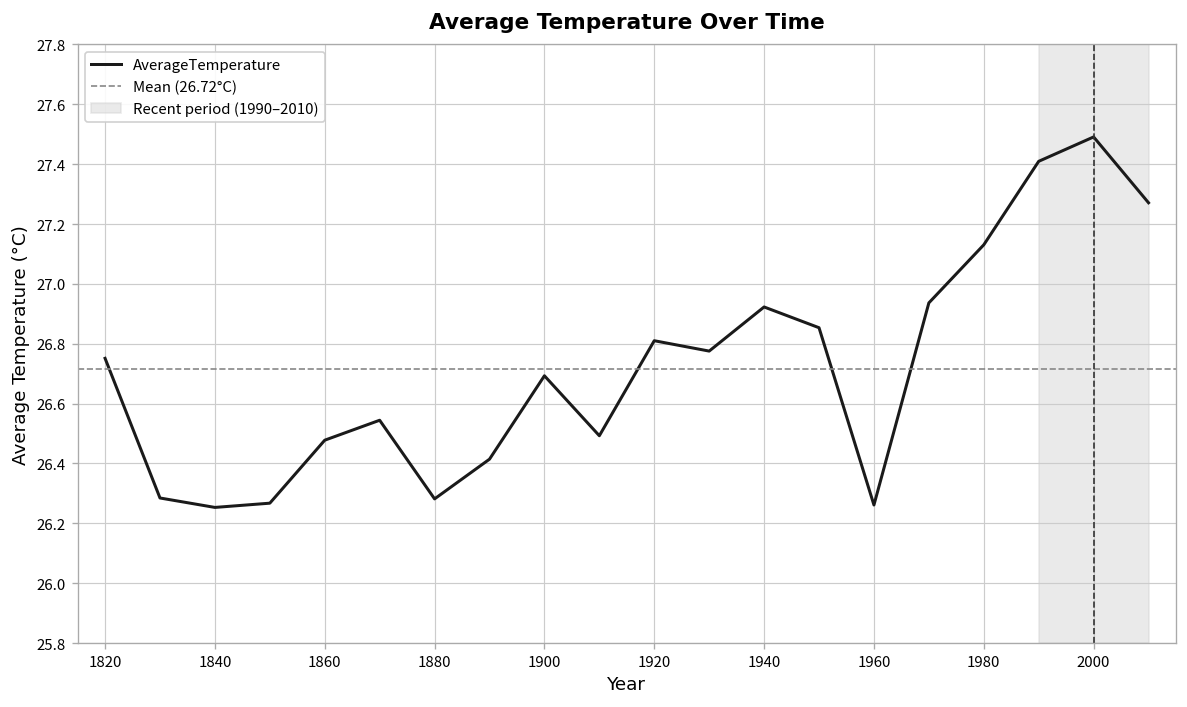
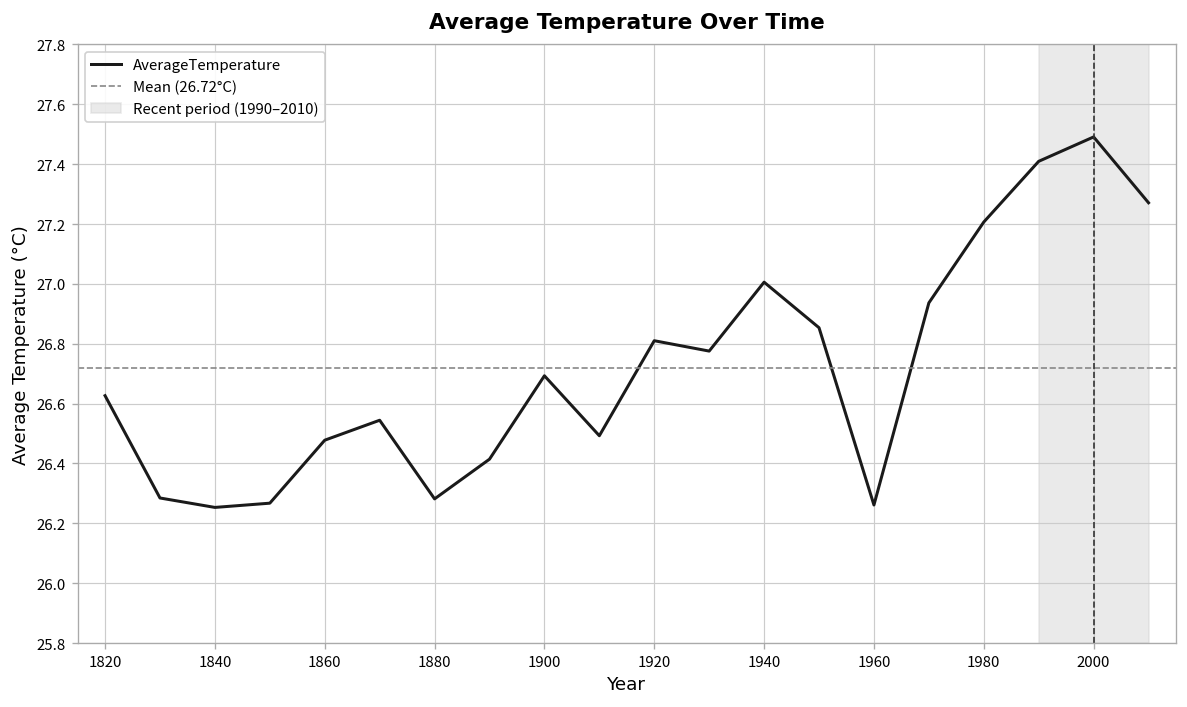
  {
-   "1820": 26.75,
+   "1820": 26.63,
    "1840": 26.25,
    "1860": 26.48,
    "1880": 26.28,
    "1900": 26.69,
    "1920": 26.81,
-   "1940": 26.92,
+   "1940": 27.01,
    "1960": 26.26,
-   "1980": 27.13,
+   "1980": 27.21,
    "2000": 27.49
  }
